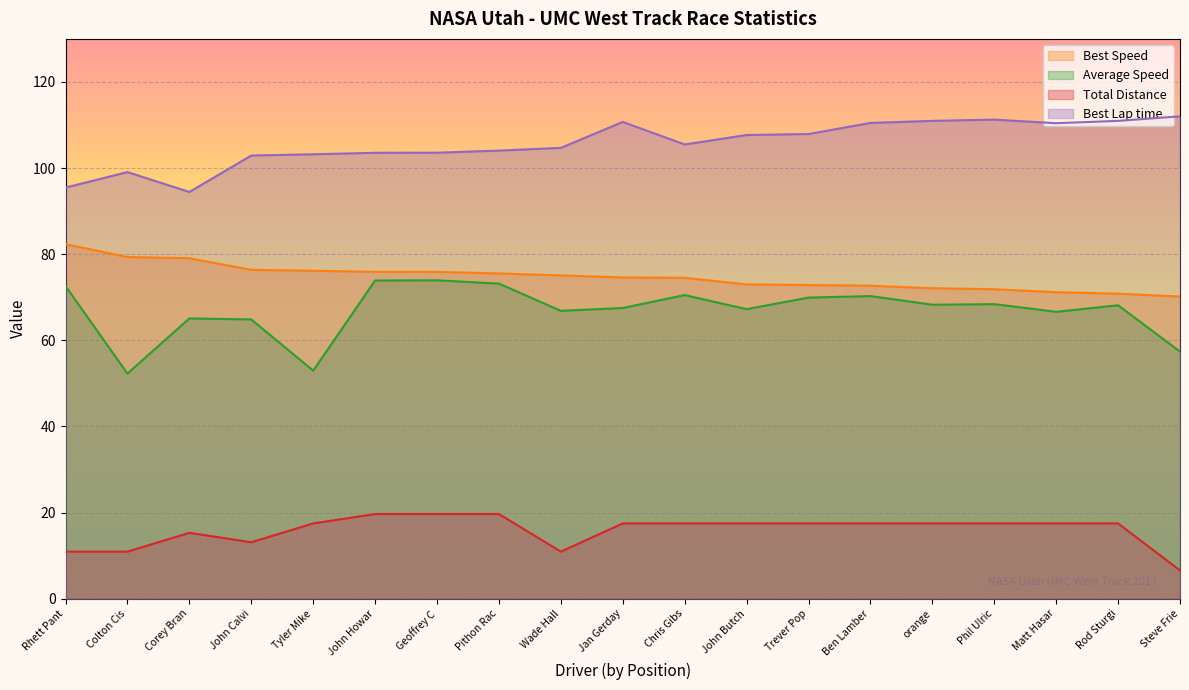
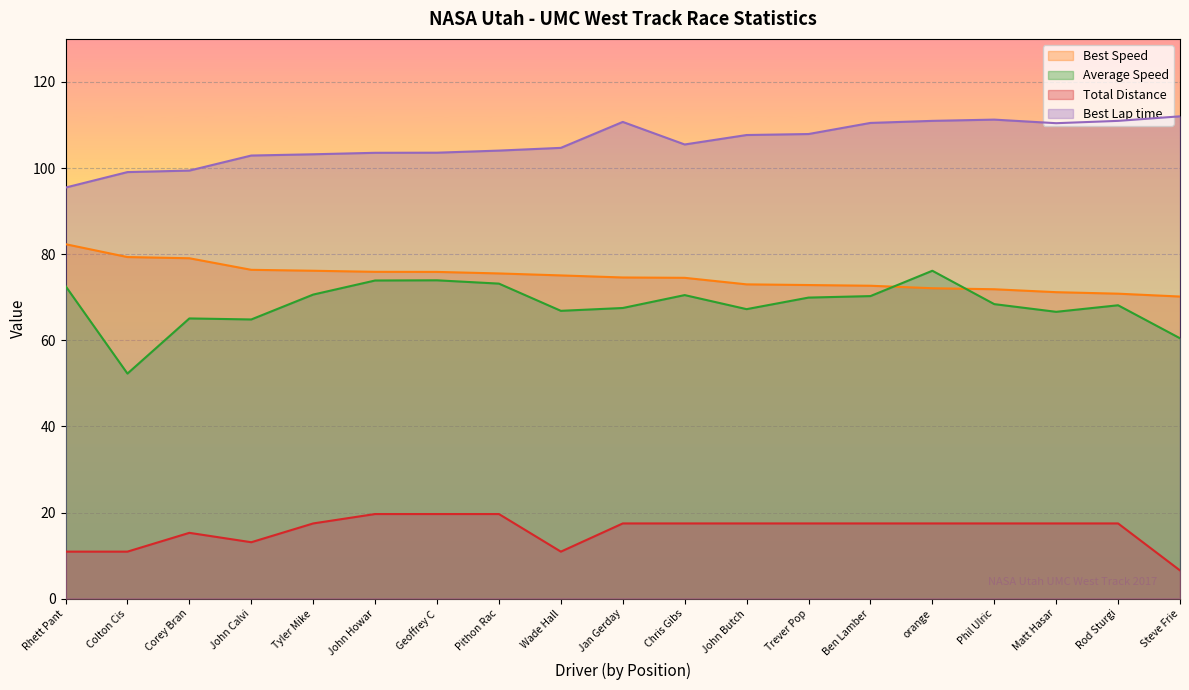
  {
    "Average Speed": {
      "Rhett Pant": 73,
      "Colton Cis": 52,
      "Corey Bran": 65,
      "John Calvi": 65,
-     "Tyler Mike": 53,
+     "Tyler Mike": 71,
      "John Howar": 74,
      "Geoffrey C": 74,
      "Pithon Rac": 73,
      "Wade Hall": 67,
      "Jan Gerday": 68,
      "Chris Gibs": 70,
      "John Butch": 67,
      "Trever Pop": 70,
      "Ben Lamber": 70,
-     "orange": 68,
+     "orange": 76,
      "Phil Ulric": 68,
      "Matt Hasar": 67,
      "Rod Sturgi": 68,
-     "Steve Frie": 57
+     "Steve Frie": 60
    },
    "Best Lap time": {
      "Rhett Pant": 95,
      "Colton Cis": 99,
-     "Corey Bran": 94,
+     "Corey Bran": 99,
      "John Calvi": 103,
      "Tyler Mike": 103,
      "John Howar": 104,
      "Geoffrey C": 104,
      "Pithon Rac": 104,
      "Wade Hall": 105,
      "Jan Gerday": 111,
      "Chris Gibs": 105,
      "John Butch": 108,
      "Trever Pop": 108,
      "Ben Lamber": 110,
      "orange": 111,
      "Phil Ulric": 111,
      "Steve Frie": 112
    }
  }
